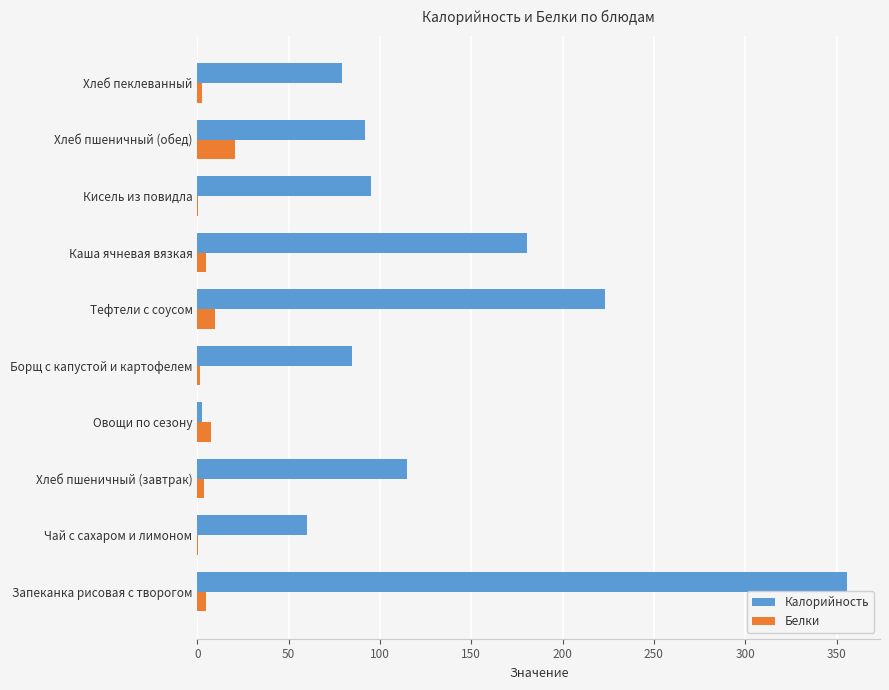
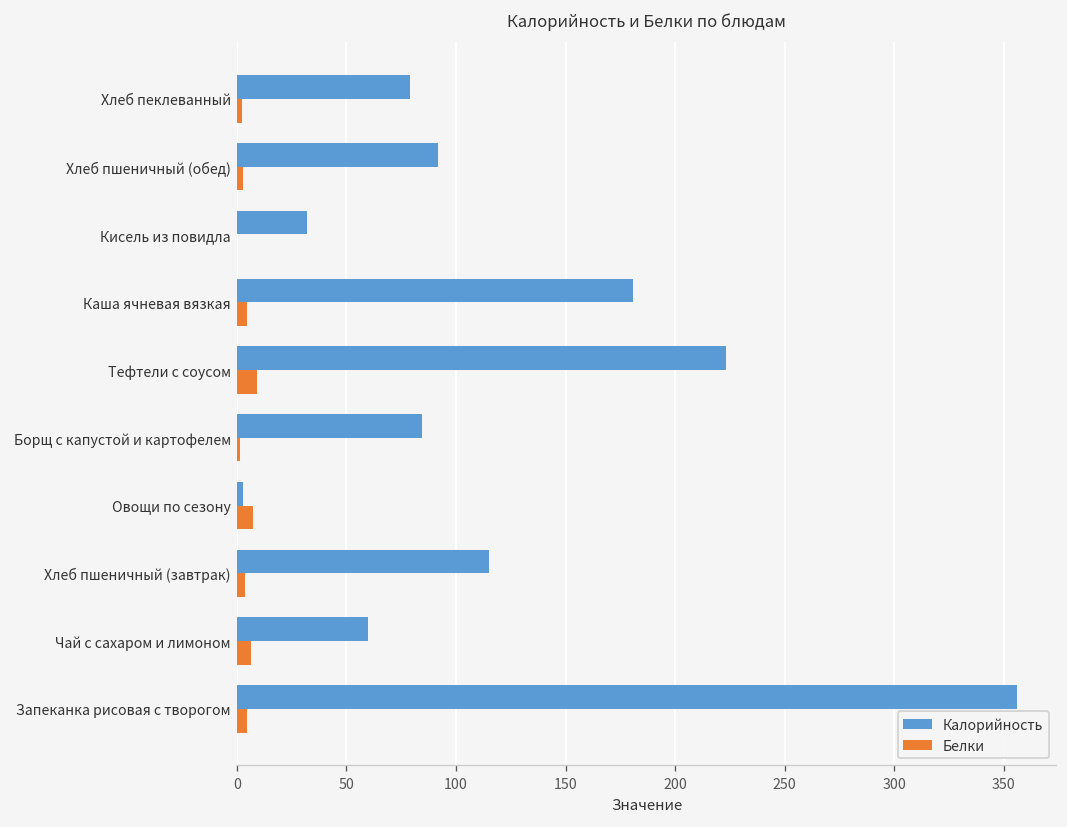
  {
    "Калорийность": {
      "Хлеб пеклеванный": 79,
      "Хлеб пшеничный (обед)": 92,
-     "Кисель из повидла": 95,
+     "Кисель из повидла": 32,
      "Каша ячневая вязкая": 181,
      "Тефтели с соусом": 223,
      "Борщ с капустой и картофелем": 85,
      "Овощи по сезону": 3,
      "Хлеб пшеничный (завтрак)": 115,
      "Чай с сахаром и лимоном": 60,
      "Запеканка рисовая с творогом": 356
    },
    "Белки": {
      "Хлеб пеклеванный": 3,
-     "Хлеб пшеничный (обед)": 21,
+     "Хлеб пшеничный (обед)": 3,
      "Каша ячневая вязкая": 5,
      "Тефтели с соусом": 9,
      "Борщ с капустой и картофелем": 2,
      "Овощи по сезону": 7,
      "Хлеб пшеничный (завтрак)": 4,
-     "Чай с сахаром и лимоном": 0,
+     "Чай с сахаром и лимоном": 6,
      "Запеканка рисовая с творогом": 5
    }
  }
